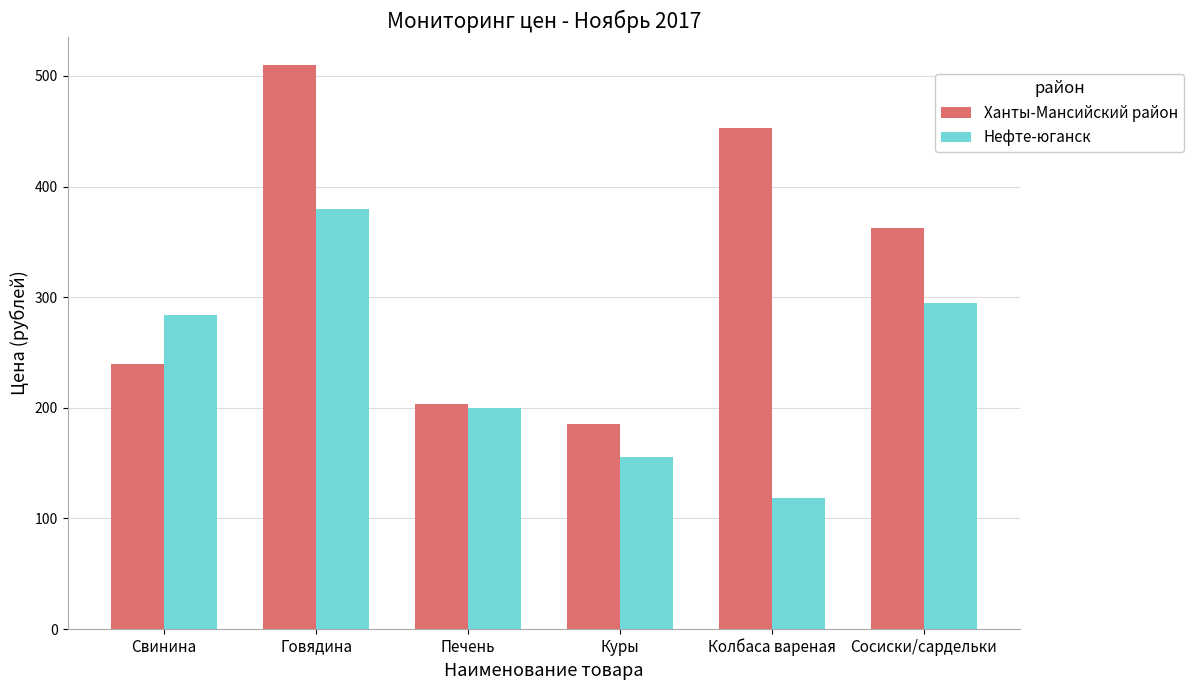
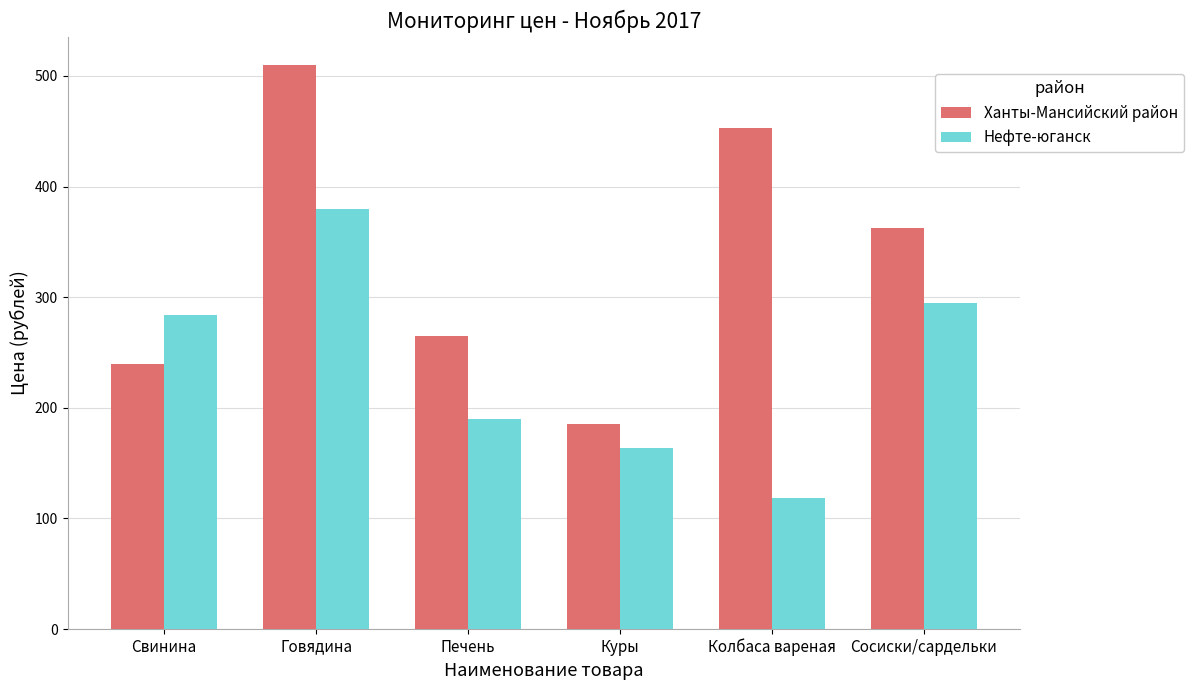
  {
    "Ханты-Мансийский район": {
      "Свинина": 239,
      "Говядина": 510,
-     "Печень": 203,
+     "Печень": 265,
      "Куры": 185,
      "Колбаса вареная": 453,
      "Сосиски/сардельки": 363
    },
    "Нефте-юганск": {
      "Свинина": 284,
      "Говядина": 380,
-     "Печень": 199,
-     "Куры": 156,
+     "Печень": 190,
+     "Куры": 164,
      "Колбаса вареная": 118,
      "Сосиски/сардельки": 295
    }
  }
